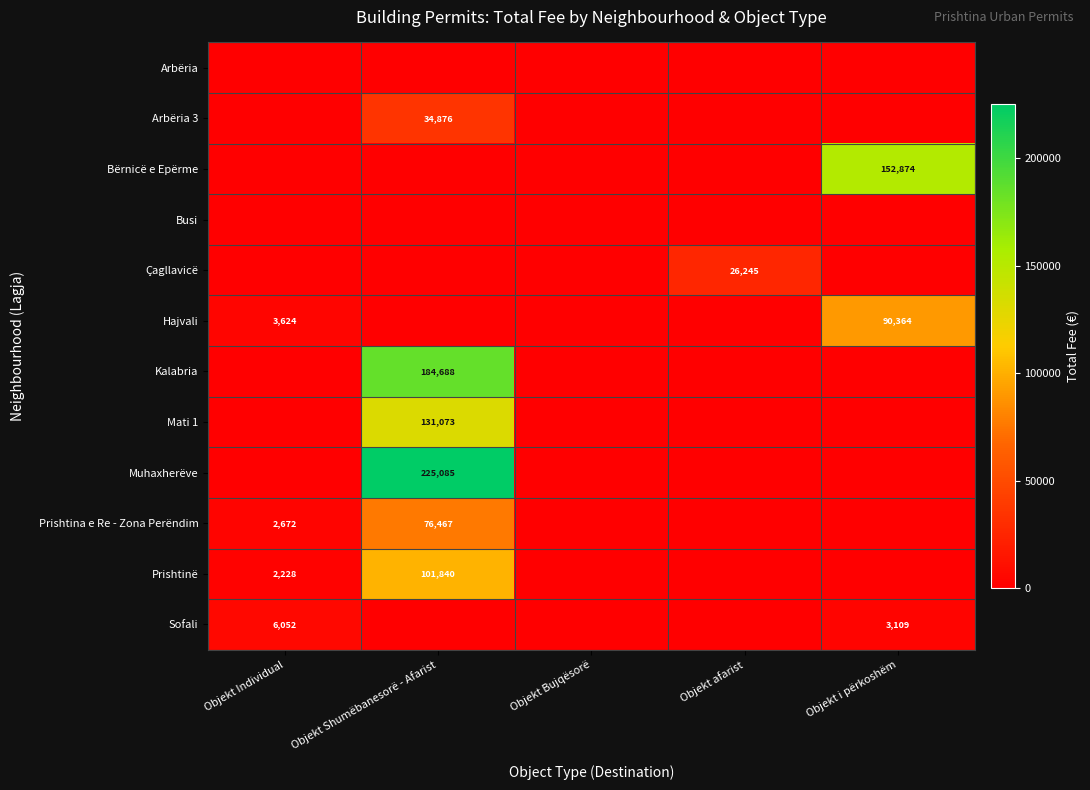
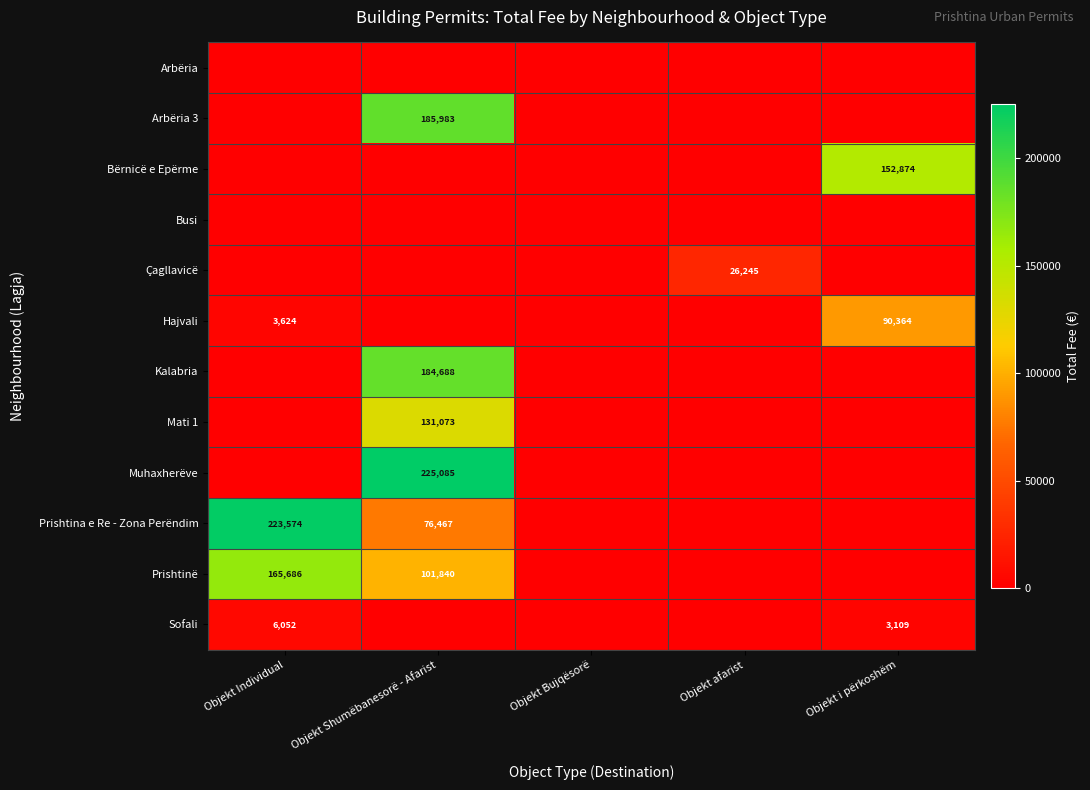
  {
    "Arbëria 3": {
-     "Objekt Shumëbanesorë - Afarist": "34,876"
+     "Objekt Shumëbanesorë - Afarist": "185,983"
    },
    "Bërnicë e Epërme": {
      "Objekt i përkoshëm": "152,874"
    },
    "Çagllavicë": {
      "Objekt afarist": "26,245"
    },
    "Hajvali": {
      "Objekt Individual": "3,624",
      "Objekt i përkoshëm": "90,364"
    },
    "Kalabria": {
      "Objekt Shumëbanesorë - Afarist": "184,688"
    },
    "Mati 1": {
      "Objekt Shumëbanesorë - Afarist": "131,073"
    },
    "Muhaxherëve": {
      "Objekt Shumëbanesorë - Afarist": "225,085"
    },
    "Prishtina e Re - Zona Perëndim": {
-     "Objekt Individual": "2,672",
+     "Objekt Individual": "223,574",
      "Objekt Shumëbanesorë - Afarist": "76,467"
    },
    "Prishtinë": {
-     "Objekt Individual": "2,228",
+     "Objekt Individual": "165,686",
      "Objekt Shumëbanesorë - Afarist": "101,840"
    },
    "Sofali": {
      "Objekt Individual": "6,052",
      "Objekt i përkoshëm": "3,109"
    }
  }
